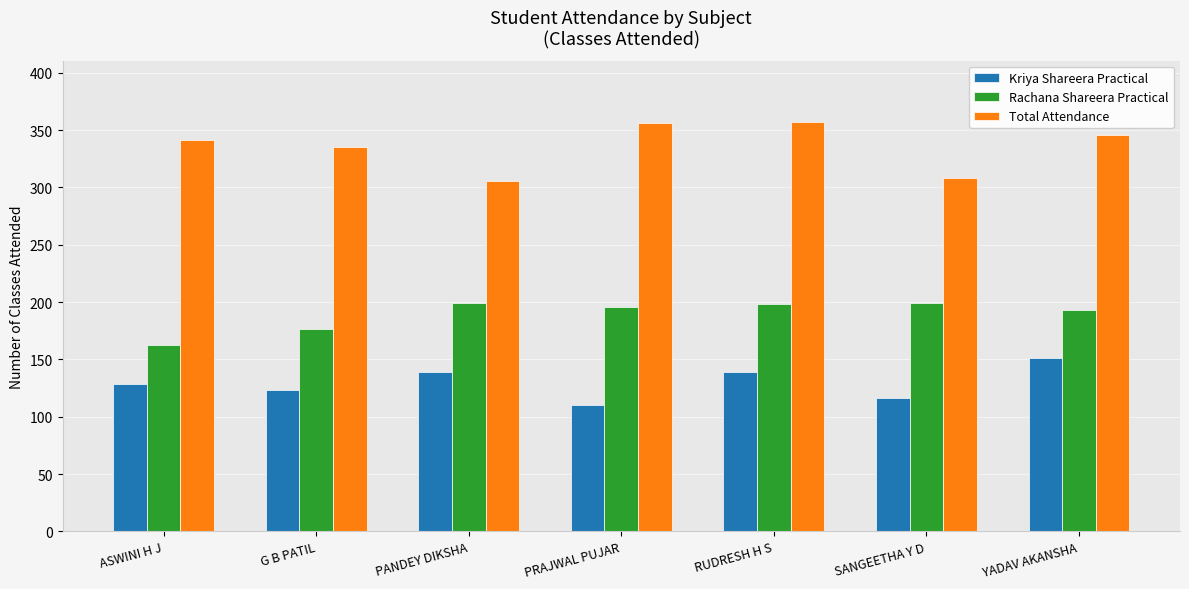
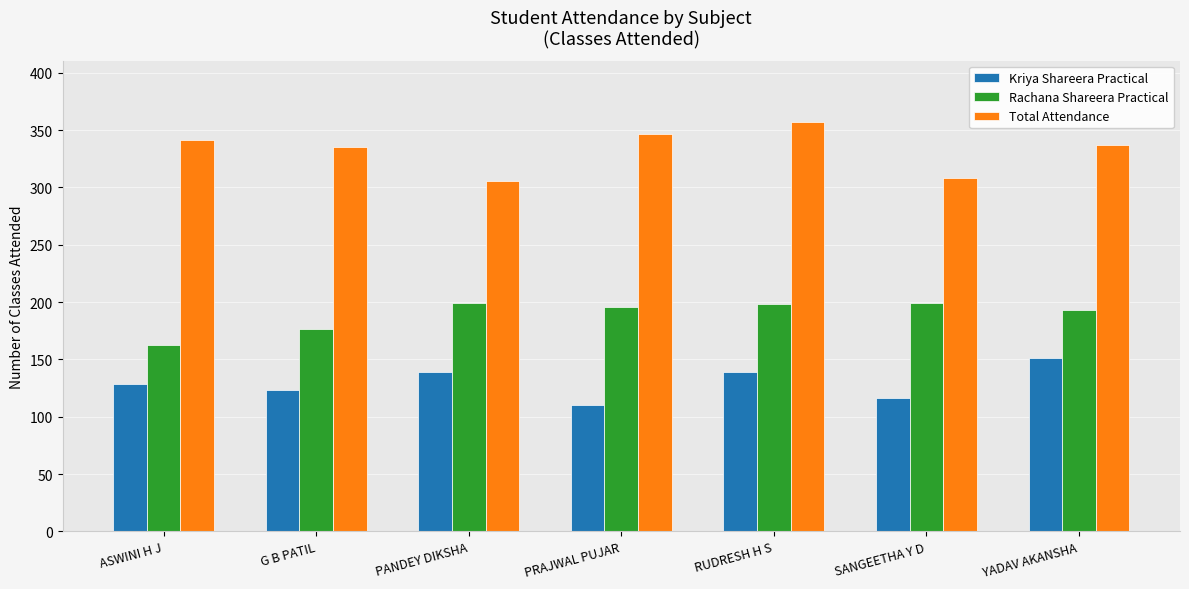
  {
    "Kriya Shareera Practical": {
      "ASWINI H J": 129,
      "G B PATIL": 123,
      "PANDEY DIKSHA": 139,
      "PRAJWAL PUJAR": 110,
      "RUDRESH H S": 139,
      "SANGEETHA Y D": 116,
      "YADAV AKANSHA": 151
    },
    "Rachana Shareera Practical": {
      "ASWINI H J": 163,
      "G B PATIL": 177,
      "PANDEY DIKSHA": 199,
      "PRAJWAL PUJAR": 196,
      "RUDRESH H S": 198,
      "SANGEETHA Y D": 199,
      "YADAV AKANSHA": 193
    },
    "Total Attendance": {
      "ASWINI H J": 341,
      "G B PATIL": 335,
      "PANDEY DIKSHA": 306,
-     "PRAJWAL PUJAR": 356,
+     "PRAJWAL PUJAR": 347,
      "RUDRESH H S": 357,
      "SANGEETHA Y D": 308,
-     "YADAV AKANSHA": 346
+     "YADAV AKANSHA": 337
    }
  }
